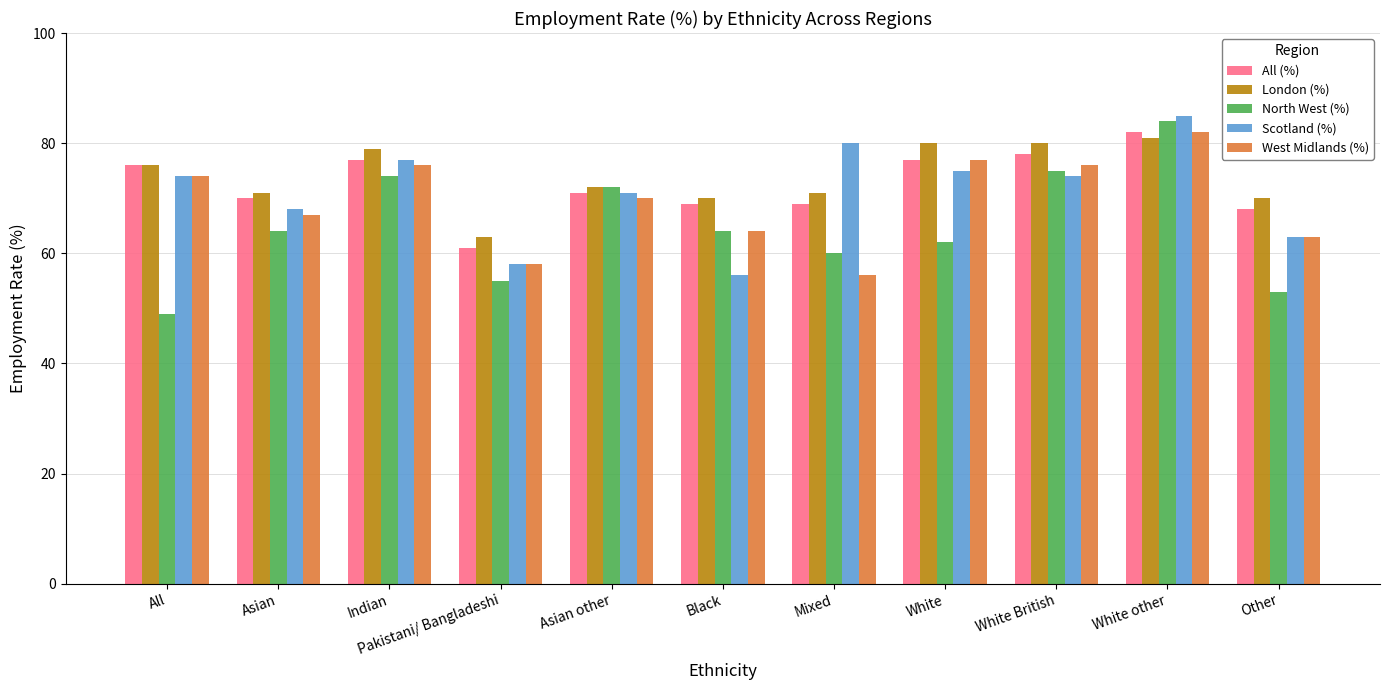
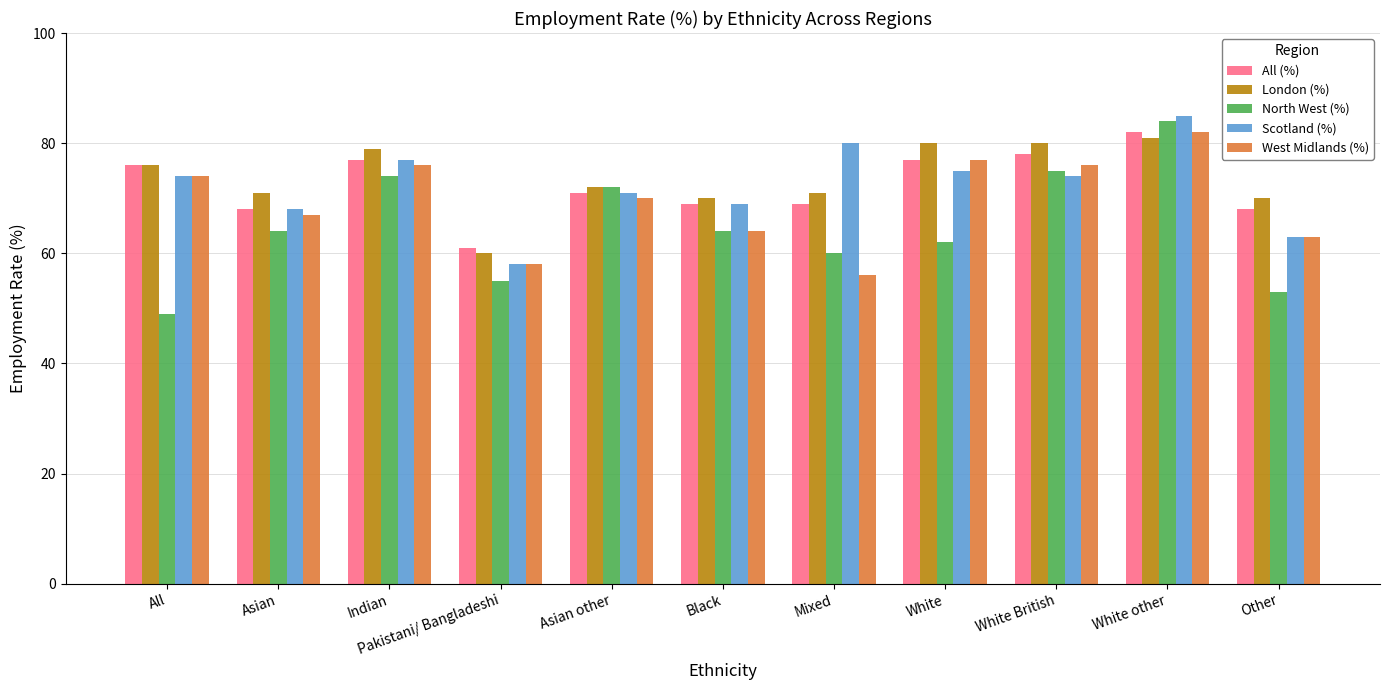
  {
    "All (%)": {
      "All": 76,
-     "Asian": 70,
+     "Asian": 68,
      "Indian": 77,
      "Pakistani/ Bangladeshi": 61,
      "Asian other": 71,
      "Black": 69,
      "Mixed": 69,
      "White": 77,
      "White British": 78,
      "White other": 82,
      "Other": 68
    },
    "London (%)": {
      "All": 76,
      "Asian": 71,
      "Indian": 79,
-     "Pakistani/ Bangladeshi": 63,
+     "Pakistani/ Bangladeshi": 60,
      "Asian other": 72,
      "Black": 70,
      "Mixed": 71,
      "White": 80,
      "White British": 80,
      "White other": 81,
      "Other": 70
    },
    "North West (%)": {
      "All": 49,
      "Asian": 64,
      "Indian": 74,
      "Pakistani/ Bangladeshi": 55,
      "Asian other": 72,
      "Black": 64,
      "Mixed": 60,
      "White": 62,
      "White British": 75,
      "White other": 84,
      "Other": 53
    },
    "Scotland (%)": {
      "All": 74,
      "Asian": 68,
      "Indian": 77,
      "Pakistani/ Bangladeshi": 58,
      "Asian other": 71,
-     "Black": 56,
+     "Black": 69,
      "Mixed": 80,
      "White": 75,
      "White British": 74,
      "White other": 85,
      "Other": 63
    },
    "West Midlands (%)": {
      "All": 74,
      "Asian": 67,
      "Indian": 76,
      "Pakistani/ Bangladeshi": 58,
      "Asian other": 70,
      "Black": 64,
      "Mixed": 56,
      "White": 77,
      "White British": 76,
      "White other": 82,
      "Other": 63
    }
  }
